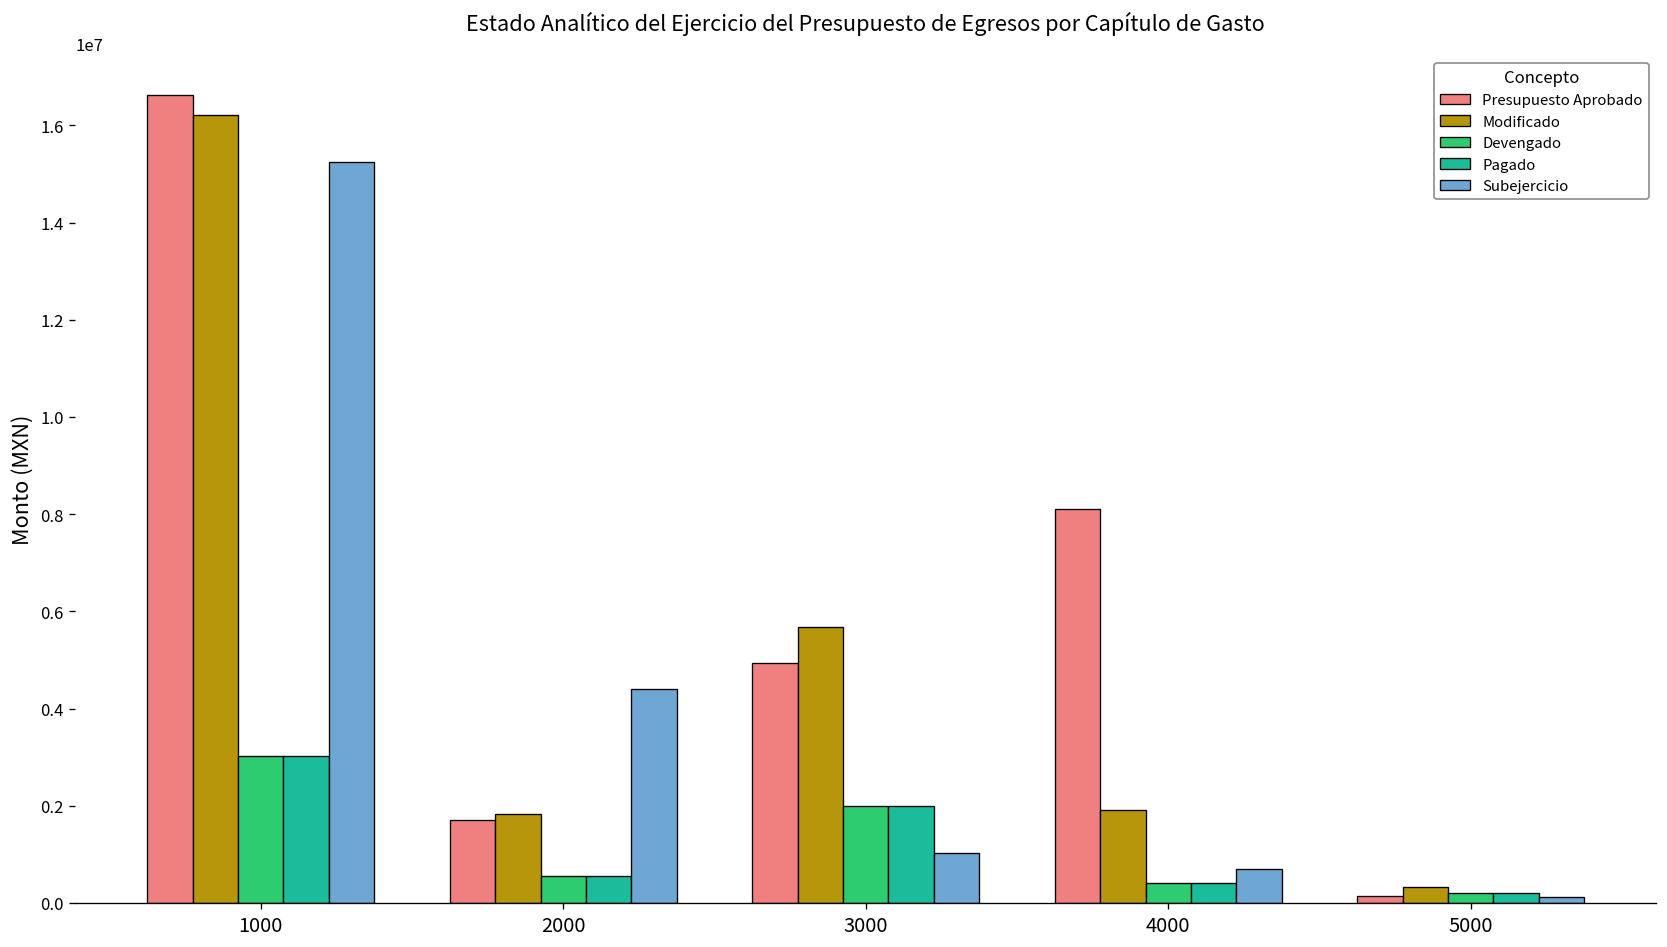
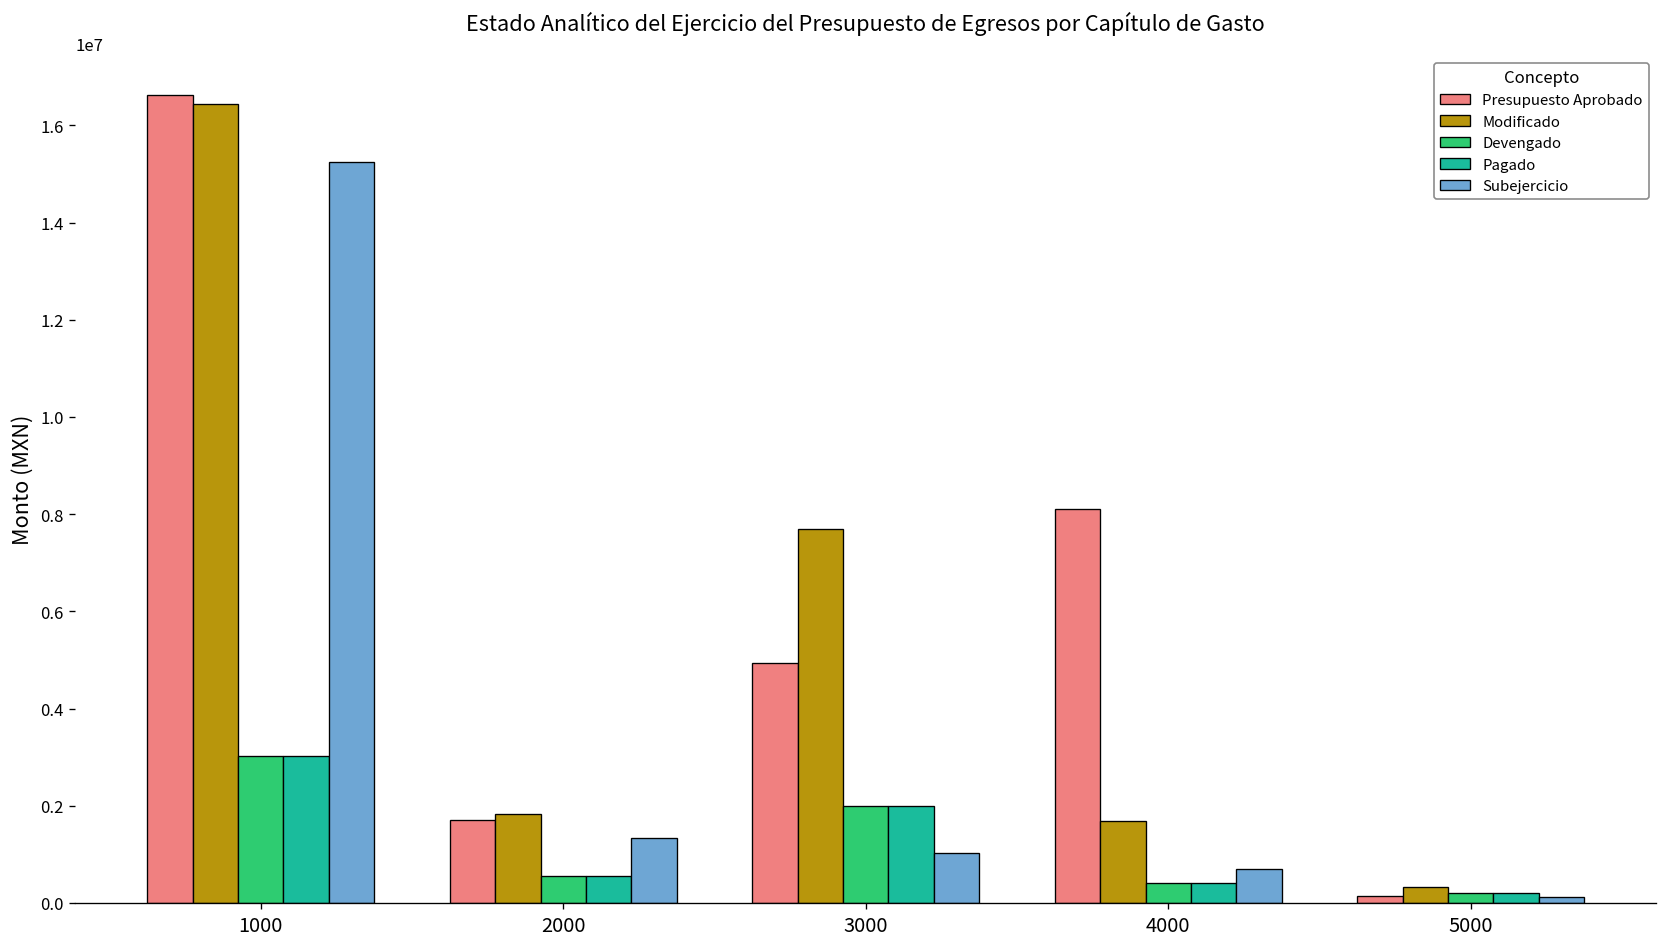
  {
    "Presupuesto Aprobado": {
      "1000": 16600000,
      "2000": 1700000,
      "3000": 4900000,
      "4000": 8100000,
      "5000": 100000
    },
    "Modificado": {
-     "1000": 16200000,
+     "1000": 16400000,
      "2000": 1800000,
-     "3000": 5700000,
-     "4000": 1900000,
+     "3000": 7700000,
+     "4000": 1700000,
      "5000": 300000
    },
    "Subejercicio": {
      "1000": 15200000,
-     "2000": 4400000,
+     "2000": 1300000,
      "3000": 1000000,
      "4000": 700000,
      "5000": 100000
    }
  }
